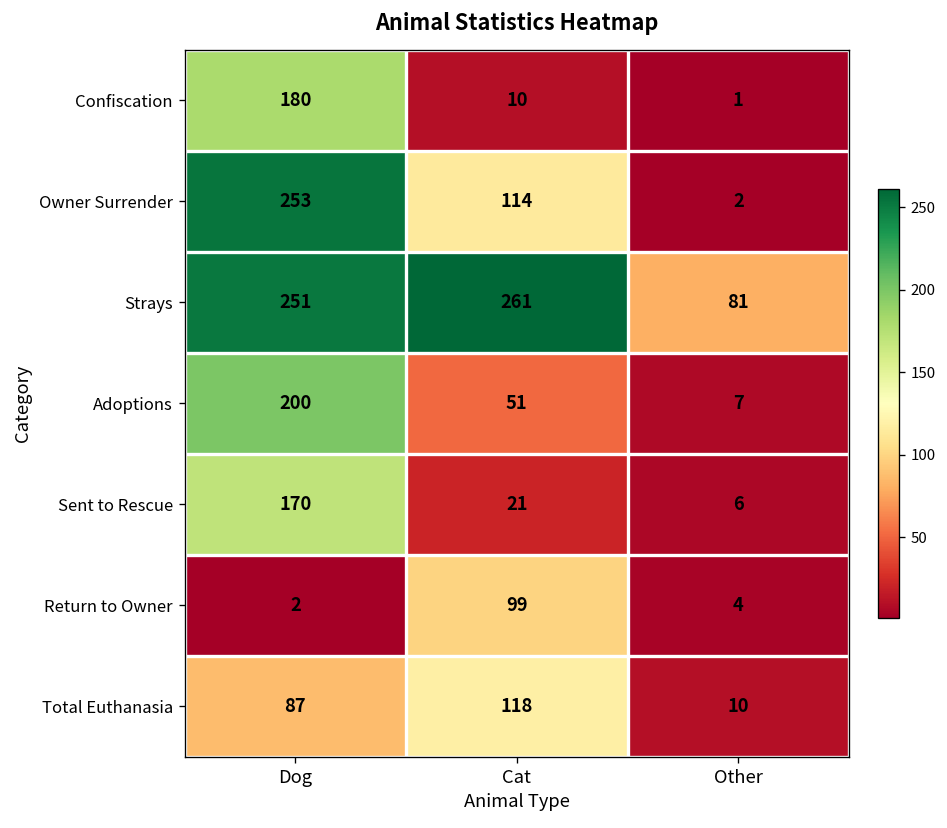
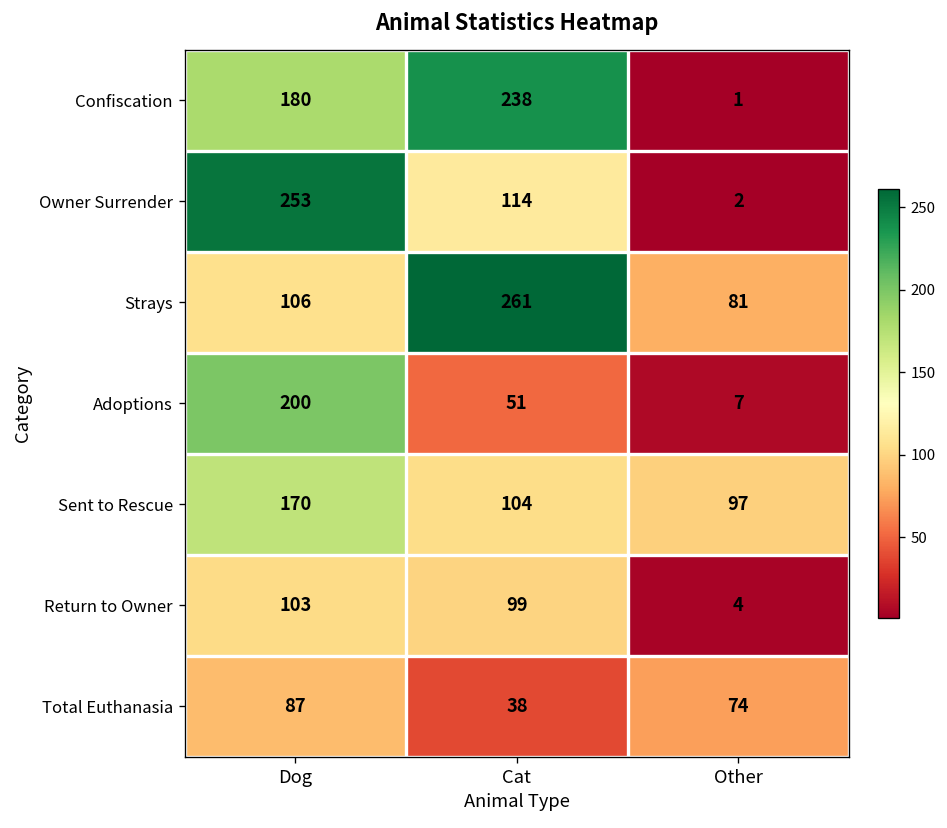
  {
    "Confiscation": {
      "Dog": 180,
-     "Cat": 10,
+     "Cat": 238,
      "Other": 1
    },
    "Owner Surrender": {
      "Dog": 253,
      "Cat": 114,
      "Other": 2
    },
    "Strays": {
-     "Dog": 251,
+     "Dog": 106,
      "Cat": 261,
      "Other": 81
    },
    "Adoptions": {
      "Dog": 200,
      "Cat": 51,
      "Other": 7
    },
    "Sent to Rescue": {
      "Dog": 170,
-     "Cat": 21,
-     "Other": 6
+     "Cat": 104,
+     "Other": 97
    },
    "Return to Owner": {
-     "Dog": 2,
+     "Dog": 103,
      "Cat": 99,
      "Other": 4
    },
    "Total Euthanasia": {
      "Dog": 87,
-     "Cat": 118,
-     "Other": 10
+     "Cat": 38,
+     "Other": 74
    }
  }
